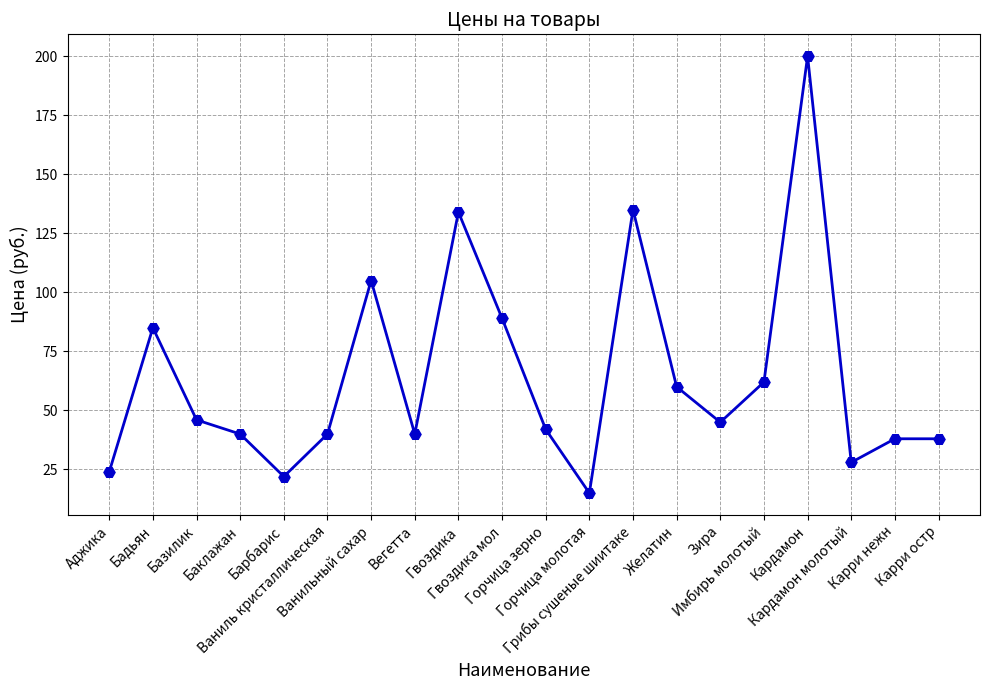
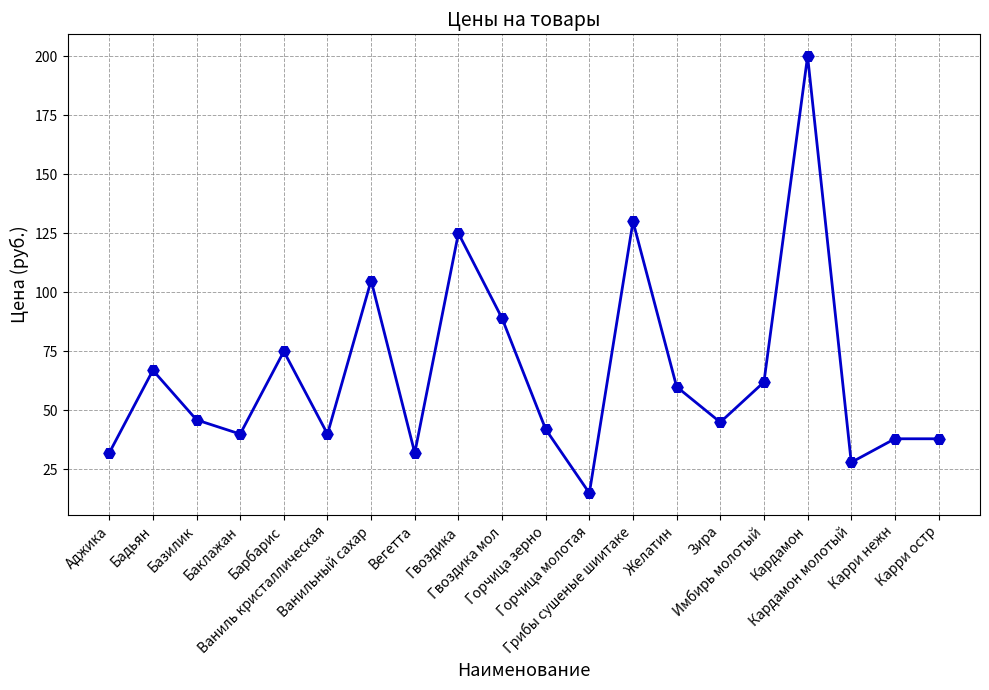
  {
-   "Аджика": 24,
-   "Бадьян": 85,
+   "Аджика": 32,
+   "Бадьян": 67,
    "Базилик": 46,
    "Баклажан": 40,
-   "Барбарис": 22,
+   "Барбарис": 75,
    "Ваниль кристаллическая": 40,
    "Ванильный сахар": 105,
-   "Вегетта": 40,
-   "Гвоздика": 134,
+   "Вегетта": 32,
+   "Гвоздика": 125,
    "Гвоздика мол": 89,
    "Горчица зерно": 42,
    "Горчица молотая": 15,
-   "Грибы сушеные шиитаке": 135,
+   "Грибы сушеные шиитаке": 130,
    "Желатин": 60,
    "Зира": 45,
    "Имбирь молотый": 62,
    "Кардамон": 200,
    "Кардамон молотый": 28,
    "Карри нежн": 38,
    "Карри остр": 38
  }
